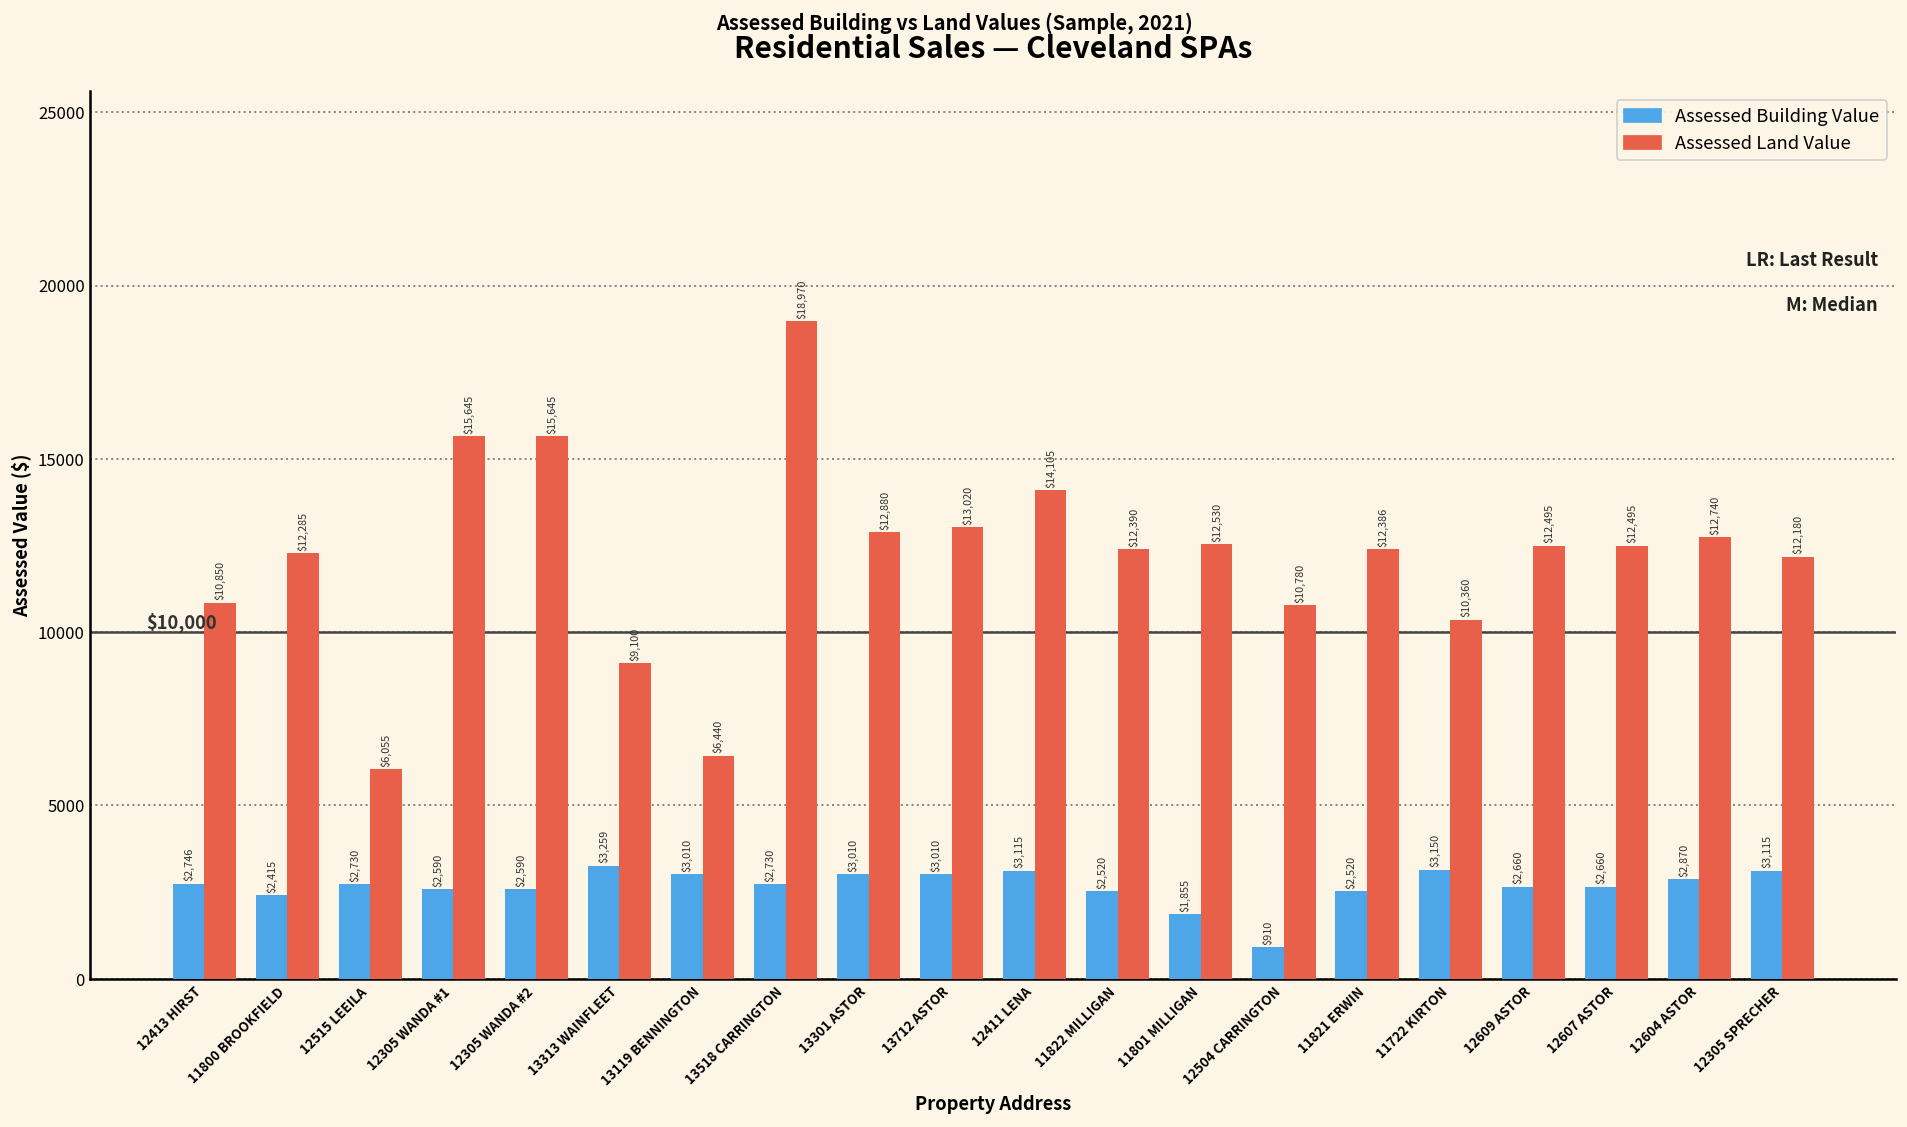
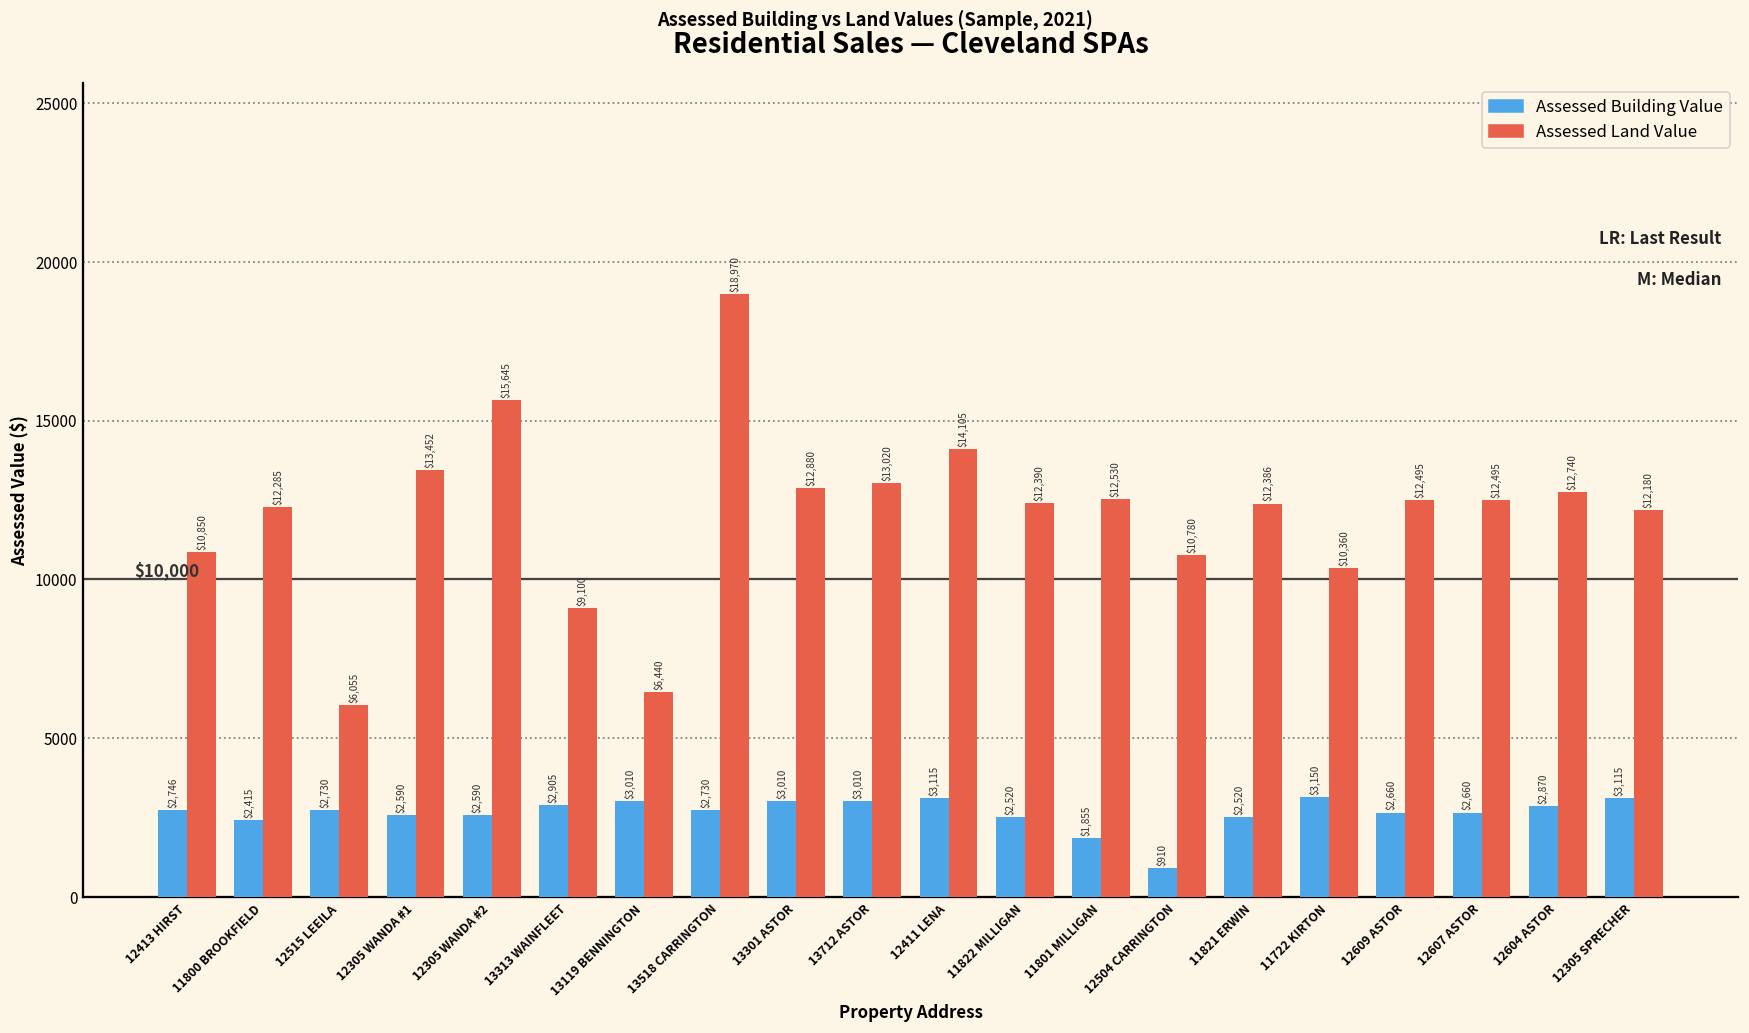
  {
    "Assessed Building Value": {
      "12413 HIRST": "$2,746",
      "11800 BROOKFIELD": "$2,415",
      "12515 LEEILA": "$2,730",
      "12305 WANDA #1": "$2,590",
      "12305 WANDA #2": "$2,590",
-     "13313 WAINFLEET": "$3,259",
+     "13313 WAINFLEET": "$2,905",
      "13119 BENNINGTON": "$3,010",
      "13518 CARRINGTON": "$2,730",
      "13301 ASTOR": "$3,010",
      "13712 ASTOR": "$3,010",
      "12411 LENA": "$3,115",
      "11822 MILLIGAN": "$2,520",
      "11801 MILLIGAN": "$1,855",
      "12504 CARRINGTON": "$910",
      "11821 ERWIN": "$2,520",
      "11722 KIRTON": "$3,150",
      "12609 ASTOR": "$2,660",
      "12607 ASTOR": "$2,660",
      "12604 ASTOR": "$2,870",
      "12305 SPRECHER": "$3,115"
    },
    "Assessed Land Value": {
      "12413 HIRST": "$10,850",
      "11800 BROOKFIELD": "$12,285",
      "12515 LEEILA": "$6,055",
-     "12305 WANDA #1": "$15,645",
+     "12305 WANDA #1": "$13,452",
      "12305 WANDA #2": "$15,645",
      "13313 WAINFLEET": "$9,100",
      "13119 BENNINGTON": "$6,440",
      "13518 CARRINGTON": "$18,970",
      "13301 ASTOR": "$12,880",
      "13712 ASTOR": "$13,020",
      "12411 LENA": "$14,105",
      "11822 MILLIGAN": "$12,390",
      "11801 MILLIGAN": "$12,530",
      "12504 CARRINGTON": "$10,780",
      "11821 ERWIN": "$12,386",
      "11722 KIRTON": "$10,360",
      "12609 ASTOR": "$12,495",
      "12607 ASTOR": "$12,495",
      "12604 ASTOR": "$12,740",
      "12305 SPRECHER": "$12,180"
    }
  }
